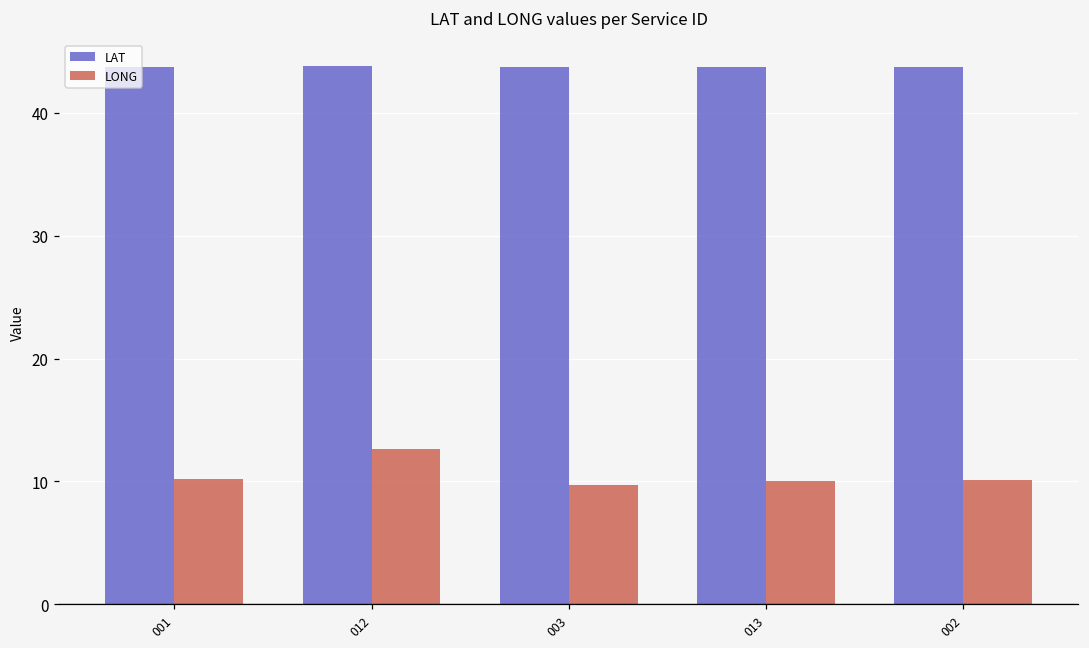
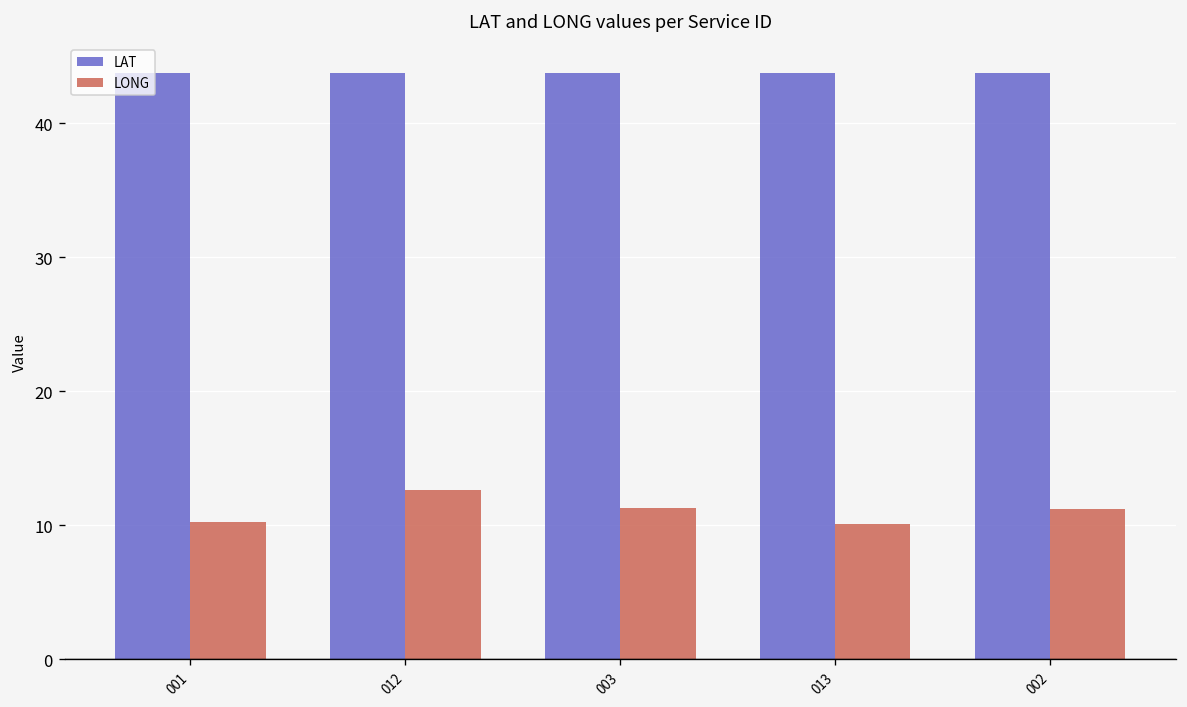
  {
    "LAT": {
      "012": 43.8,
      "003": 43.8,
      "013": 43.8,
      "002": 43.8
    },
    "LONG": {
      "001": 10.2,
      "012": 12.7,
-     "003": 9.7,
+     "003": 11.3,
      "013": 10.1,
-     "002": 10.1
+     "002": 11.2
    }
  }
